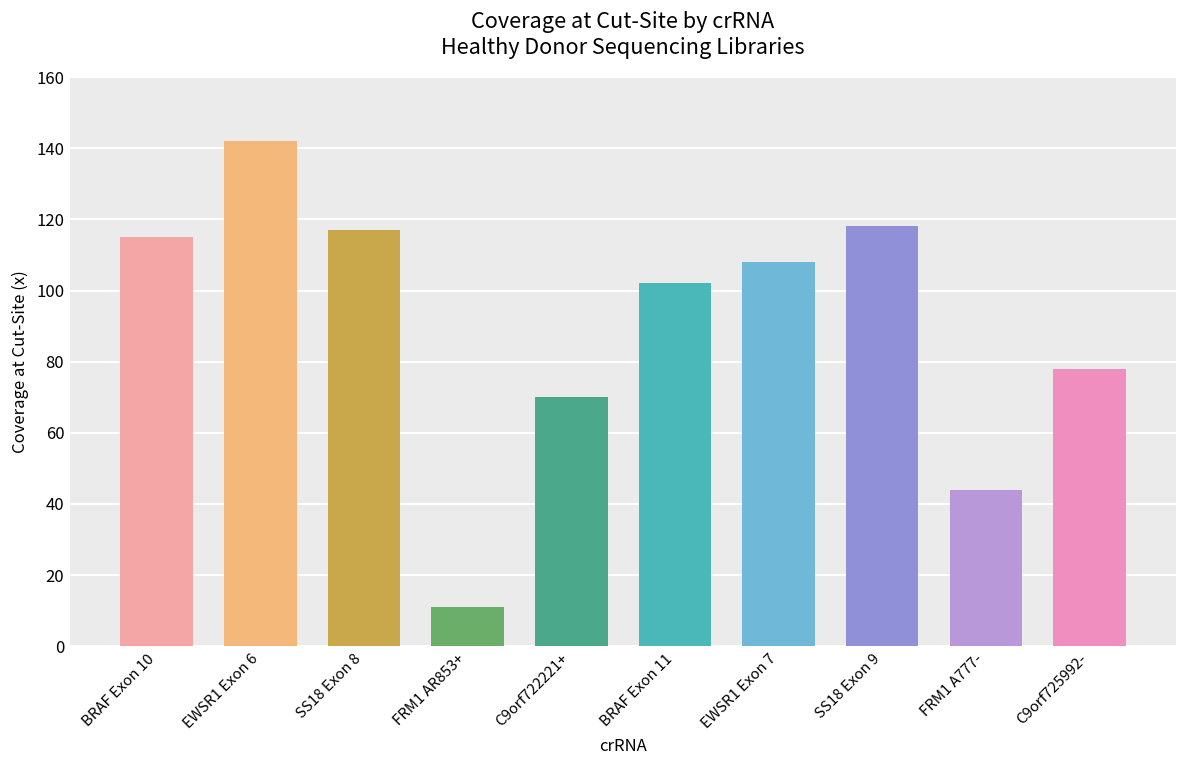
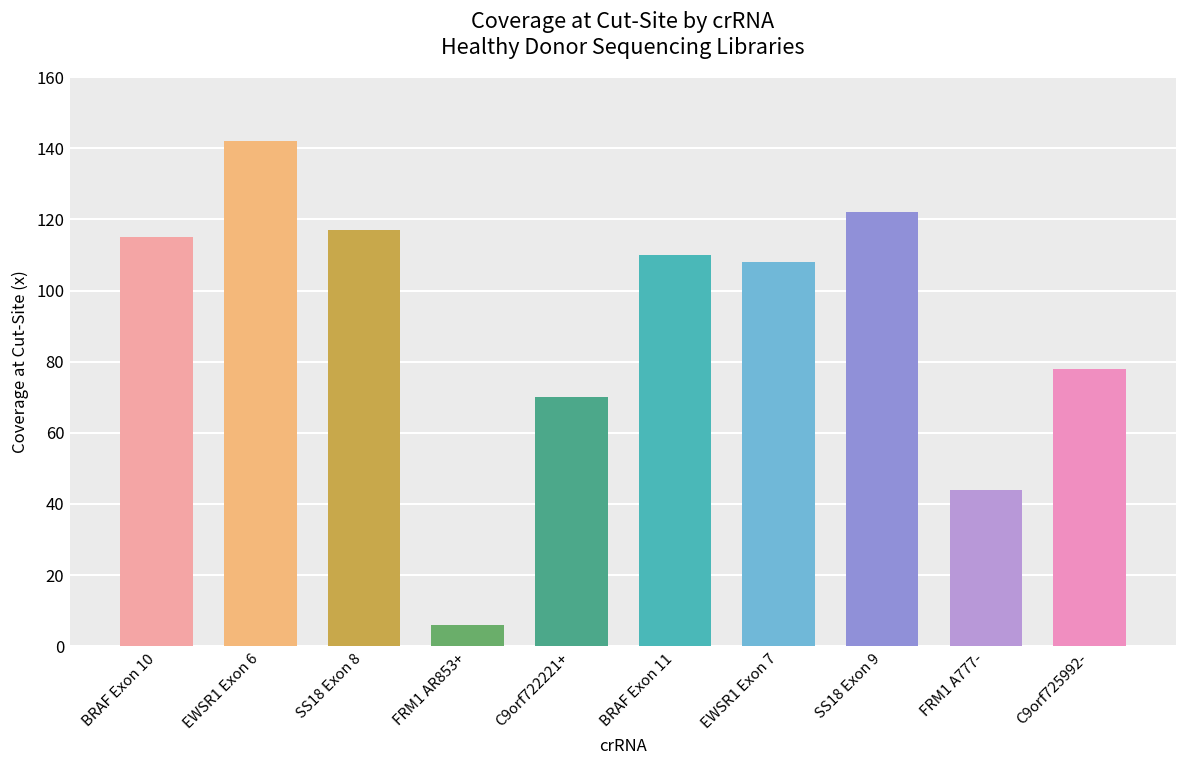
  {
    "BRAF Exon 10": 115,
    "EWSR1 Exon 6": 142,
    "SS18 Exon 8": 117,
-   "FRM1 AR853+": 11,
+   "FRM1 AR853+": 6,
    "C9orf722221+": 70,
-   "BRAF Exon 11": 102,
+   "BRAF Exon 11": 110,
    "EWSR1 Exon 7": 108,
-   "SS18 Exon 9": 118,
+   "SS18 Exon 9": 122,
    "FRM1 A777-": 44,
    "C9orf725992-": 78
  }
